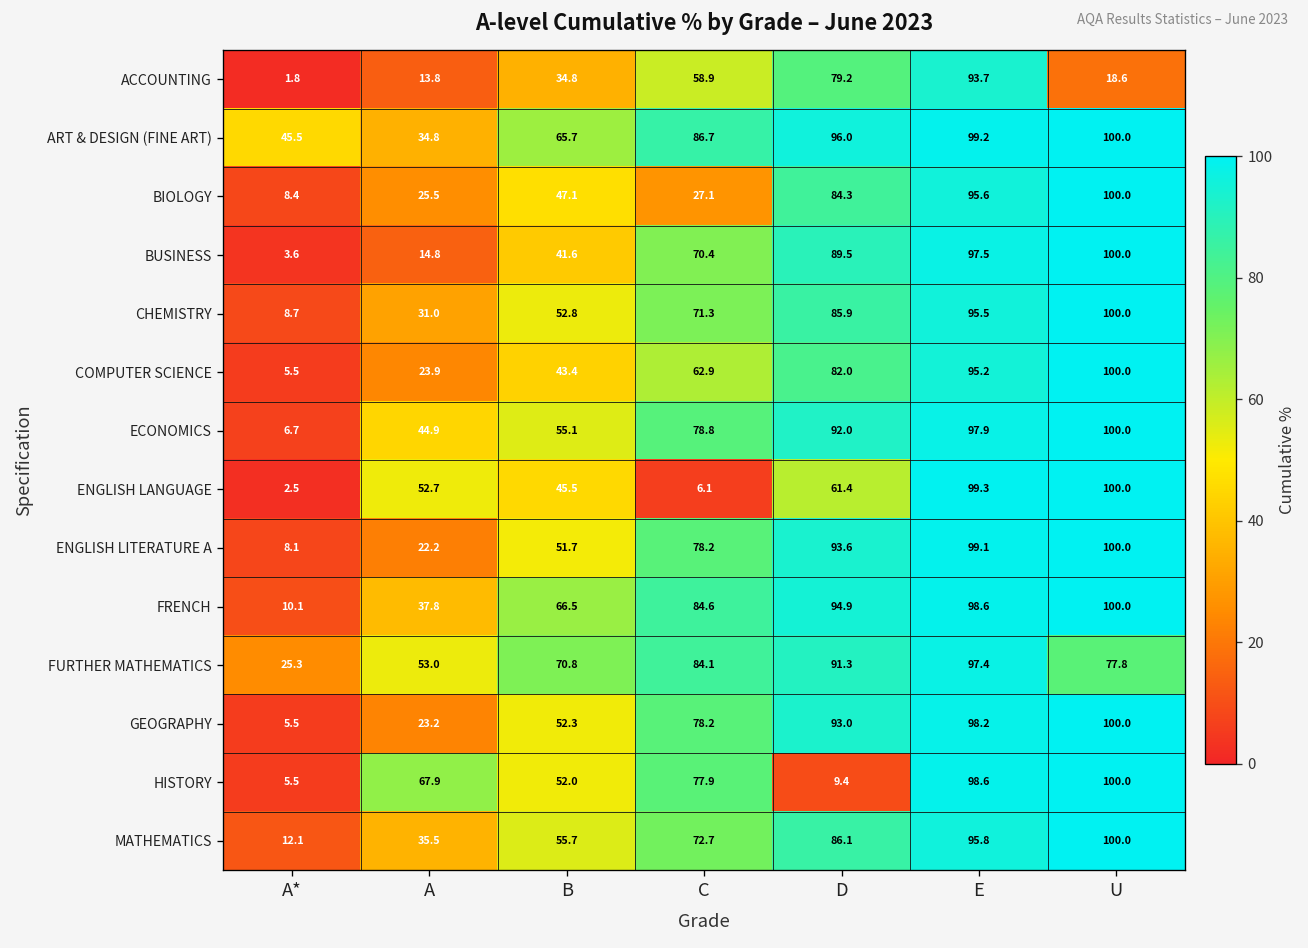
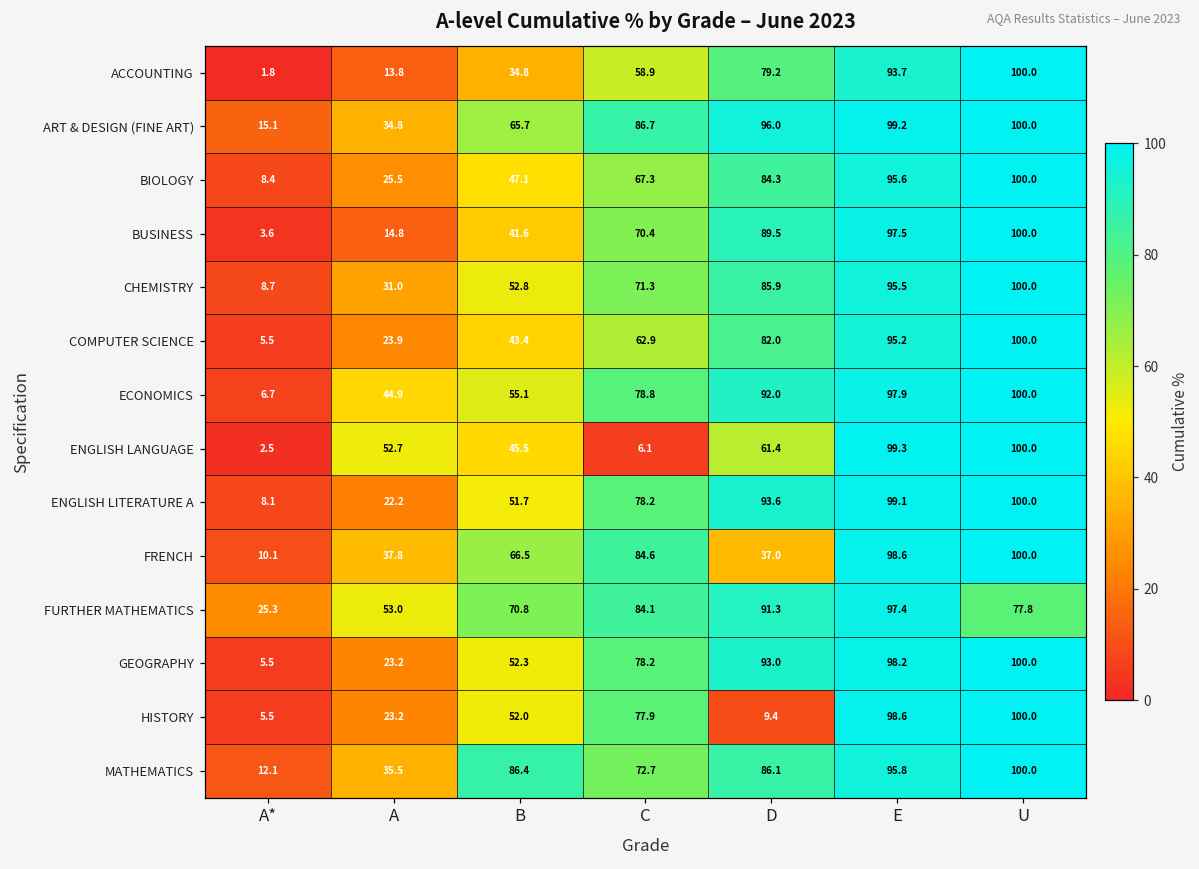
  {
    "ACCOUNTING": {
      "A*": 1.8,
      "A": 13.8,
      "B": 34.8,
      "C": 58.9,
      "D": 79.2,
      "E": 93.7,
-     "U": 18.6
+     "U": 100.0
    },
    "ART & DESIGN (FINE ART)": {
-     "A*": 45.5,
+     "A*": 15.1,
      "A": 34.8,
      "B": 65.7,
      "C": 86.7,
      "D": 96.0,
      "E": 99.2,
      "U": 100.0
    },
    "BIOLOGY": {
      "A*": 8.4,
      "A": 25.5,
      "B": 47.1,
-     "C": 27.1,
+     "C": 67.3,
      "D": 84.3,
      "E": 95.6,
      "U": 100.0
    },
    "BUSINESS": {
      "A*": 3.6,
      "A": 14.8,
      "B": 41.6,
      "C": 70.4,
      "D": 89.5,
      "E": 97.5,
      "U": 100.0
    },
    "CHEMISTRY": {
      "A*": 8.7,
      "A": 31.0,
      "B": 52.8,
      "C": 71.3,
      "D": 85.9,
      "E": 95.5,
      "U": 100.0
    },
    "COMPUTER SCIENCE": {
      "A*": 5.5,
      "A": 23.9,
      "B": 43.4,
      "C": 62.9,
      "D": 82.0,
      "E": 95.2,
      "U": 100.0
    },
    "ECONOMICS": {
      "A*": 6.7,
      "A": 44.9,
      "B": 55.1,
      "C": 78.8,
      "D": 92.0,
      "E": 97.9,
      "U": 100.0
    },
    "ENGLISH LANGUAGE": {
      "A*": 2.5,
      "A": 52.7,
      "B": 45.5,
      "C": 6.1,
      "D": 61.4,
      "E": 99.3,
      "U": 100.0
    },
    "ENGLISH LITERATURE A": {
      "A*": 8.1,
      "A": 22.2,
      "B": 51.7,
      "C": 78.2,
      "D": 93.6,
      "E": 99.1,
      "U": 100.0
    },
    "FRENCH": {
      "A*": 10.1,
      "A": 37.8,
      "B": 66.5,
      "C": 84.6,
-     "D": 94.9,
+     "D": 37.0,
      "E": 98.6,
      "U": 100.0
    },
    "FURTHER MATHEMATICS": {
      "A*": 25.3,
      "A": 53.0,
      "B": 70.8,
      "C": 84.1,
      "D": 91.3,
      "E": 97.4,
      "U": 77.8
    },
    "GEOGRAPHY": {
      "A*": 5.5,
      "A": 23.2,
      "B": 52.3,
      "C": 78.2,
      "D": 93.0,
      "E": 98.2,
      "U": 100.0
    },
    "HISTORY": {
      "A*": 5.5,
-     "A": 67.9,
+     "A": 23.2,
      "B": 52.0,
      "C": 77.9,
      "D": 9.4,
      "E": 98.6,
      "U": 100.0
    },
    "MATHEMATICS": {
      "A*": 12.1,
      "A": 35.5,
-     "B": 55.7,
+     "B": 86.4,
      "C": 72.7,
      "D": 86.1,
      "E": 95.8,
      "U": 100.0
    }
  }
